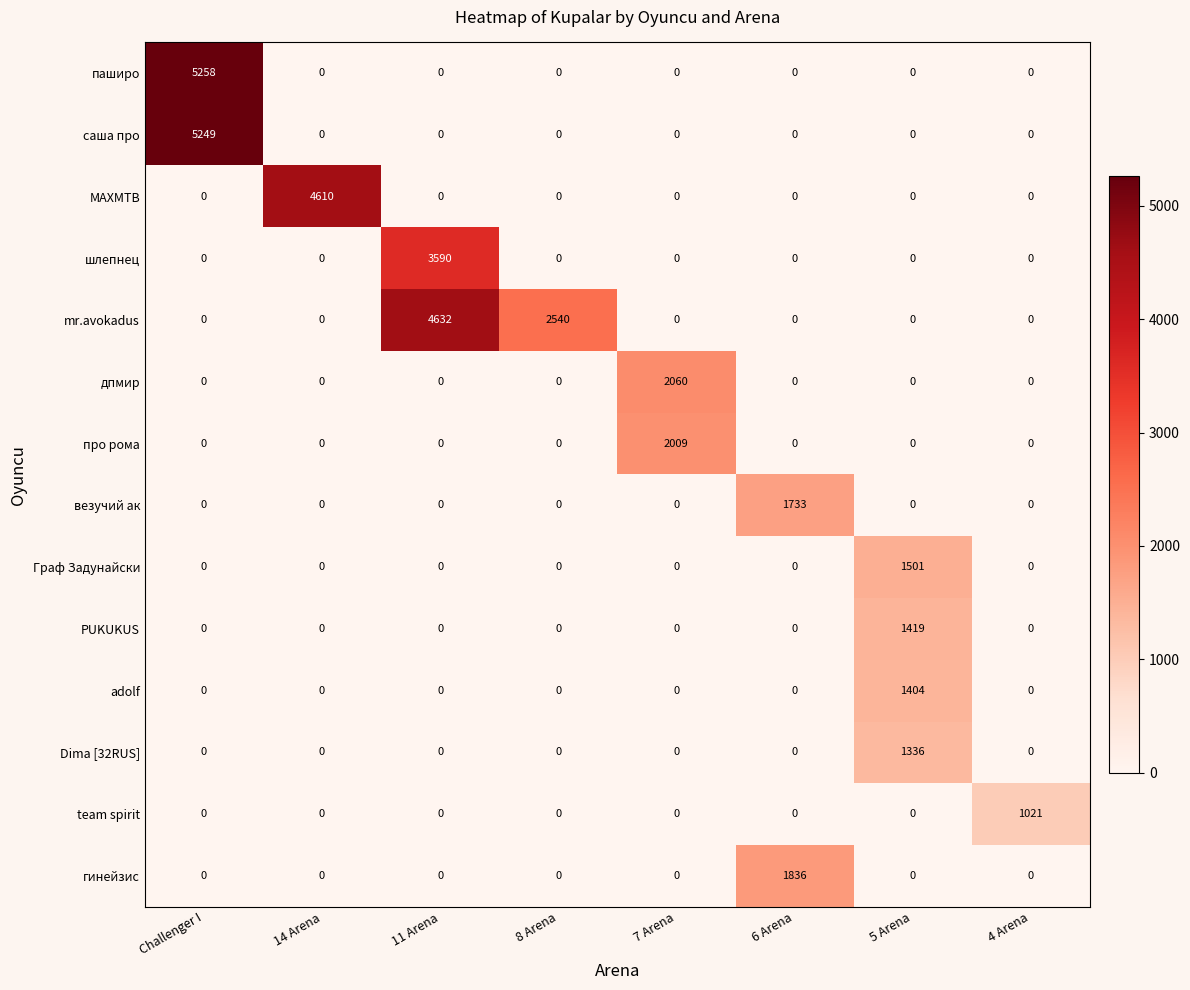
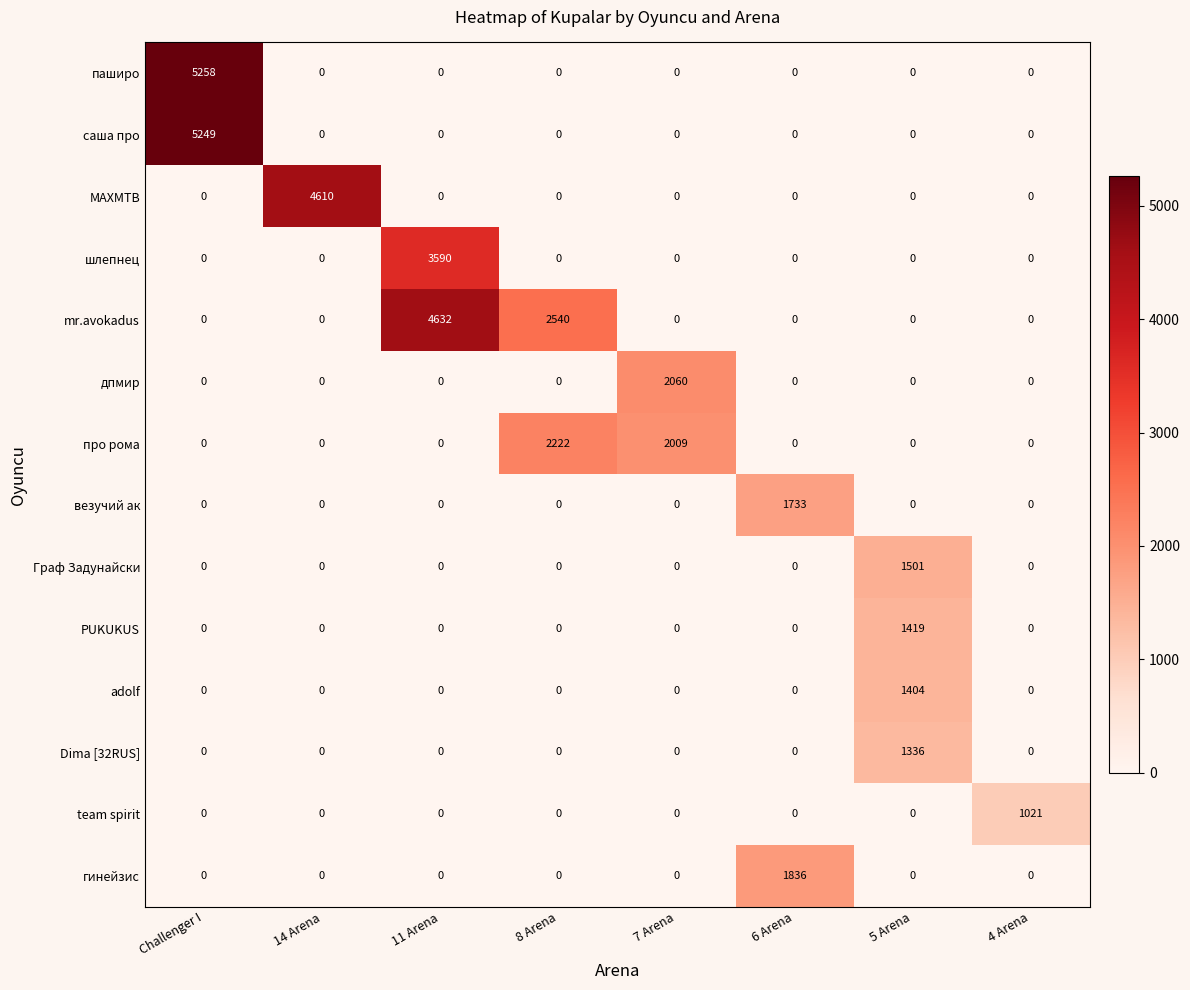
  {
    "паширо": {
      "Challenger I": 5258,
      "14 Arena": 0,
      "11 Arena": 0,
      "8 Arena": 0,
      "7 Arena": 0,
      "6 Arena": 0,
      "5 Arena": 0,
      "4 Arena": 0
    },
    "саша про": {
      "Challenger I": 5249,
      "14 Arena": 0,
      "11 Arena": 0,
      "8 Arena": 0,
      "7 Arena": 0,
      "6 Arena": 0,
      "5 Arena": 0,
      "4 Arena": 0
    },
    "MAXMTB": {
      "Challenger I": 0,
      "14 Arena": 4610,
      "11 Arena": 0,
      "8 Arena": 0,
      "7 Arena": 0,
      "6 Arena": 0,
      "5 Arena": 0,
      "4 Arena": 0
    },
    "шлепнец": {
      "Challenger I": 0,
      "14 Arena": 0,
      "11 Arena": 3590,
      "8 Arena": 0,
      "7 Arena": 0,
      "6 Arena": 0,
      "5 Arena": 0,
      "4 Arena": 0
    },
    "mr.avokadus": {
      "Challenger I": 0,
      "14 Arena": 0,
      "11 Arena": 4632,
      "8 Arena": 2540,
      "7 Arena": 0,
      "6 Arena": 0,
      "5 Arena": 0,
      "4 Arena": 0
    },
    "дпмир": {
      "Challenger I": 0,
      "14 Arena": 0,
      "11 Arena": 0,
      "8 Arena": 0,
      "7 Arena": 2060,
      "6 Arena": 0,
      "5 Arena": 0,
      "4 Arena": 0
    },
    "про рома": {
      "Challenger I": 0,
      "14 Arena": 0,
      "11 Arena": 0,
-     "8 Arena": 0,
+     "8 Arena": 2222,
      "7 Arena": 2009,
      "6 Arena": 0,
      "5 Arena": 0,
      "4 Arena": 0
    },
    "везучий ак": {
      "Challenger I": 0,
      "14 Arena": 0,
      "11 Arena": 0,
      "8 Arena": 0,
      "7 Arena": 0,
      "6 Arena": 1733,
      "5 Arena": 0,
      "4 Arena": 0
    },
    "Граф Задунайски": {
      "Challenger I": 0,
      "14 Arena": 0,
      "11 Arena": 0,
      "8 Arena": 0,
      "7 Arena": 0,
      "6 Arena": 0,
      "5 Arena": 1501,
      "4 Arena": 0
    },
    "PUKUKUS": {
      "Challenger I": 0,
      "14 Arena": 0,
      "11 Arena": 0,
      "8 Arena": 0,
      "7 Arena": 0,
      "6 Arena": 0,
      "5 Arena": 1419,
      "4 Arena": 0
    },
    "adolf": {
      "Challenger I": 0,
      "14 Arena": 0,
      "11 Arena": 0,
      "8 Arena": 0,
      "7 Arena": 0,
      "6 Arena": 0,
      "5 Arena": 1404,
      "4 Arena": 0
    },
    "Dima [32RUS]": {
      "Challenger I": 0,
      "14 Arena": 0,
      "11 Arena": 0,
      "8 Arena": 0,
      "7 Arena": 0,
      "6 Arena": 0,
      "5 Arena": 1336,
      "4 Arena": 0
    },
    "team spirit": {
      "Challenger I": 0,
      "14 Arena": 0,
      "11 Arena": 0,
      "8 Arena": 0,
      "7 Arena": 0,
      "6 Arena": 0,
      "5 Arena": 0,
      "4 Arena": 1021
    },
    "гинейзис": {
      "Challenger I": 0,
      "14 Arena": 0,
      "11 Arena": 0,
      "8 Arena": 0,
      "7 Arena": 0,
      "6 Arena": 1836,
      "5 Arena": 0,
      "4 Arena": 0
    }
  }
